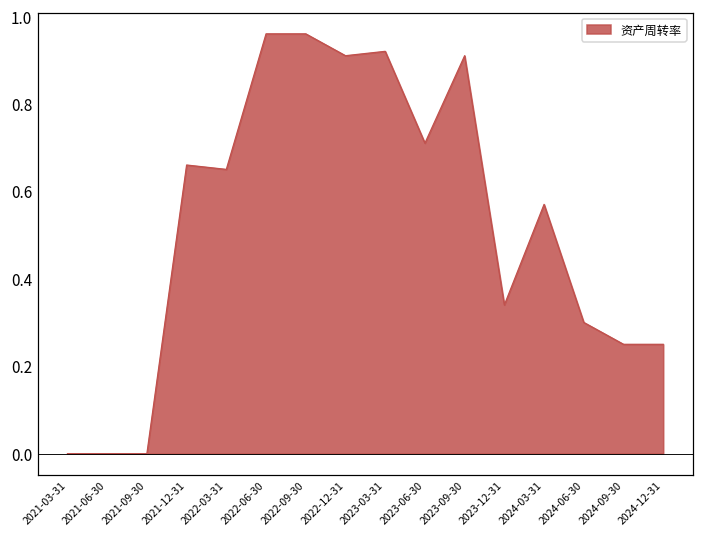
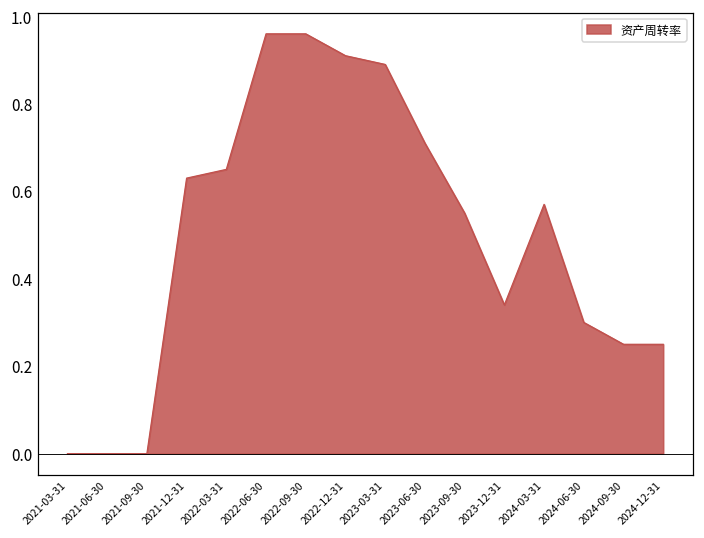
  {
    "2021-03-31": 0.00,
    "2021-06-30": 0.00,
    "2021-09-30": 0.00,
-   "2021-12-31": 0.66,
+   "2021-12-31": 0.63,
    "2022-03-31": 0.65,
    "2022-06-30": 0.96,
    "2022-09-30": 0.96,
    "2022-12-31": 0.91,
-   "2023-03-31": 0.92,
+   "2023-03-31": 0.89,
    "2023-06-30": 0.71,
-   "2023-09-30": 0.91,
+   "2023-09-30": 0.55,
    "2023-12-31": 0.34,
    "2024-03-31": 0.57,
    "2024-06-30": 0.30,
    "2024-09-30": 0.25,
    "2024-12-31": 0.25
  }
